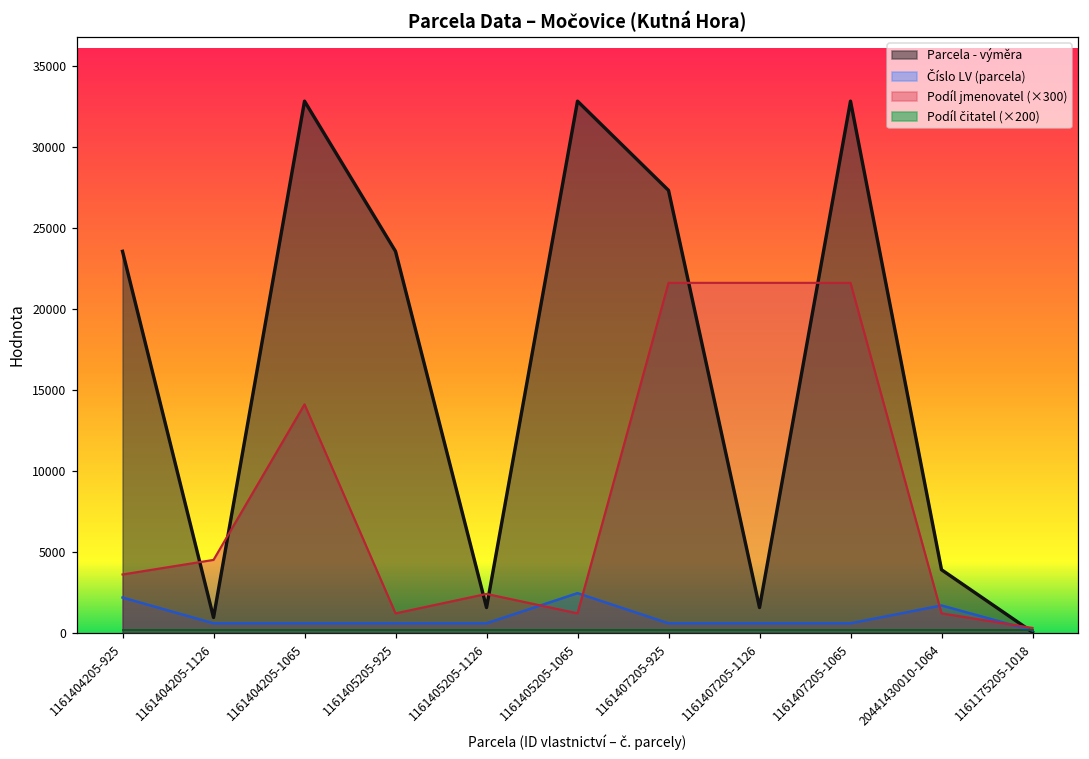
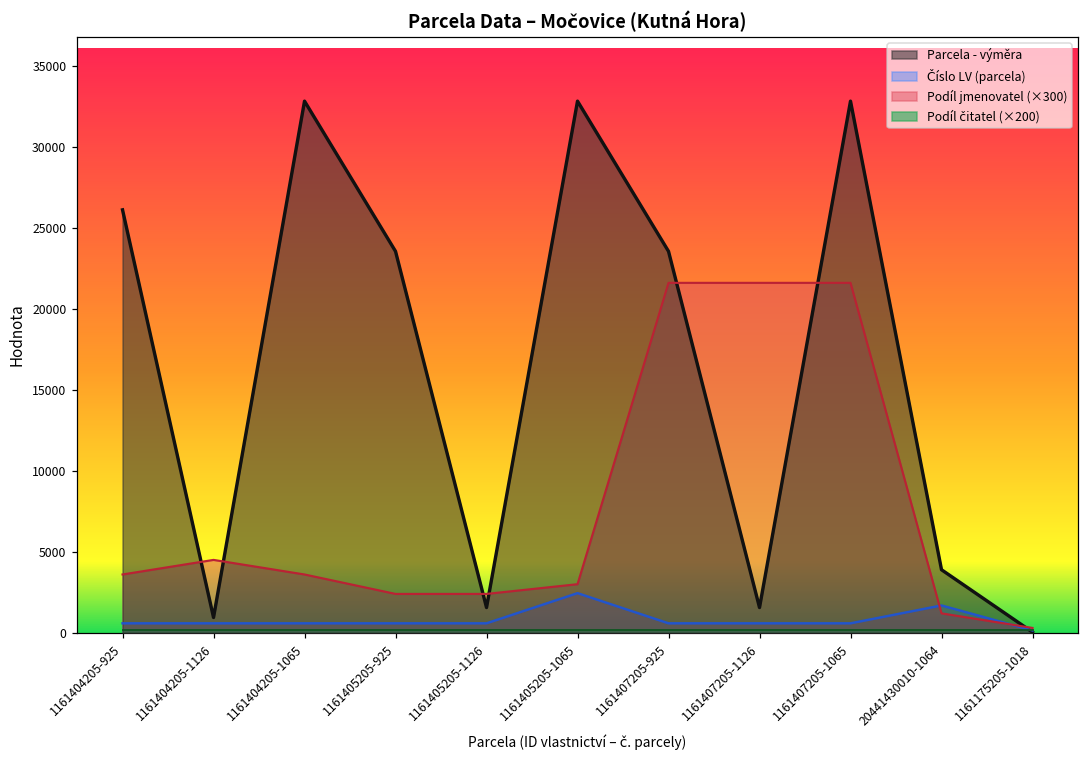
  {
    "Parcela - výměra": {
-     "1161404205-925": 23500,
+     "1161404205-925": 26100,
      "1161404205-1126": 900,
      "1161404205-1065": 32800,
      "1161405205-925": 23500,
      "1161405205-1126": 1600,
      "1161405205-1065": 32800,
-     "1161407205-925": 27300,
+     "1161407205-925": 23500,
      "1161407205-1126": 1600,
      "1161407205-1065": 32800,
      "20441430010-1064": 3900
    },
    "Číslo LV (parcela)": {
-     "1161404205-925": 2200,
+     "1161404205-925": 600,
      "1161404205-1126": 600,
      "1161404205-1065": 600,
      "1161405205-925": 600,
      "1161405205-1126": 600,
      "1161405205-1065": 2400,
      "1161407205-925": 600,
      "1161407205-1126": 600,
      "1161407205-1065": 600,
      "20441430010-1064": 1700
    },
    "Podíl jmenovatel (×300)": {
      "1161404205-925": 3600,
      "1161404205-1126": 4500,
-     "1161404205-1065": 14100,
-     "1161405205-925": 1200,
+     "1161404205-1065": 3600,
+     "1161405205-925": 2400,
      "1161405205-1126": 2400,
-     "1161405205-1065": 1200,
+     "1161405205-1065": 3000,
      "1161407205-925": 21600,
      "1161407205-1126": 21600,
      "1161407205-1065": 21600,
      "20441430010-1064": 1200
    },
    "Podíl čitatel (×200)": {
      "1161404205-925": 200,
      "1161404205-1126": 200,
      "1161404205-1065": 200,
      "1161405205-925": 200,
      "1161405205-1126": 200,
      "1161405205-1065": 200,
      "1161407205-925": 200,
      "1161407205-1126": 200,
      "1161407205-1065": 200,
      "20441430010-1064": 200
    }
  }
